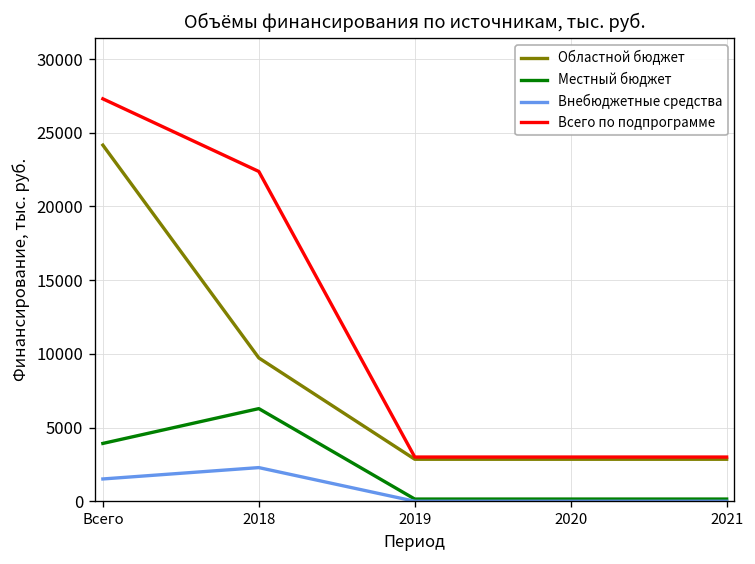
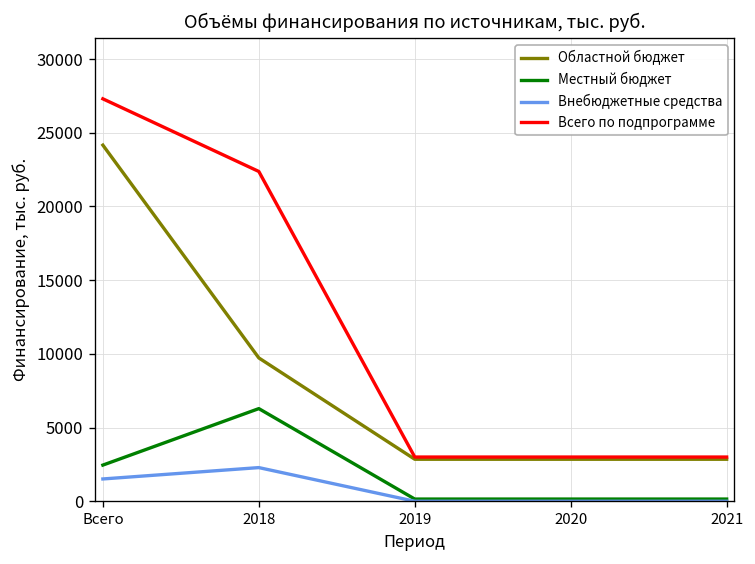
  {
    "Областной бюджет": {
      "Всего": 24200,
      "2018": 9700
    },
    "Местный бюджет": {
-     "Всего": 3900,
+     "Всего": 2500,
      "2018": 6300
    },
    "Внебюджетные средства": {
      "Всего": 1500,
      "2018": 2300
    },
    "Всего по подпрограмме": {
      "Всего": 27300,
      "2018": 22400
    }
  }
